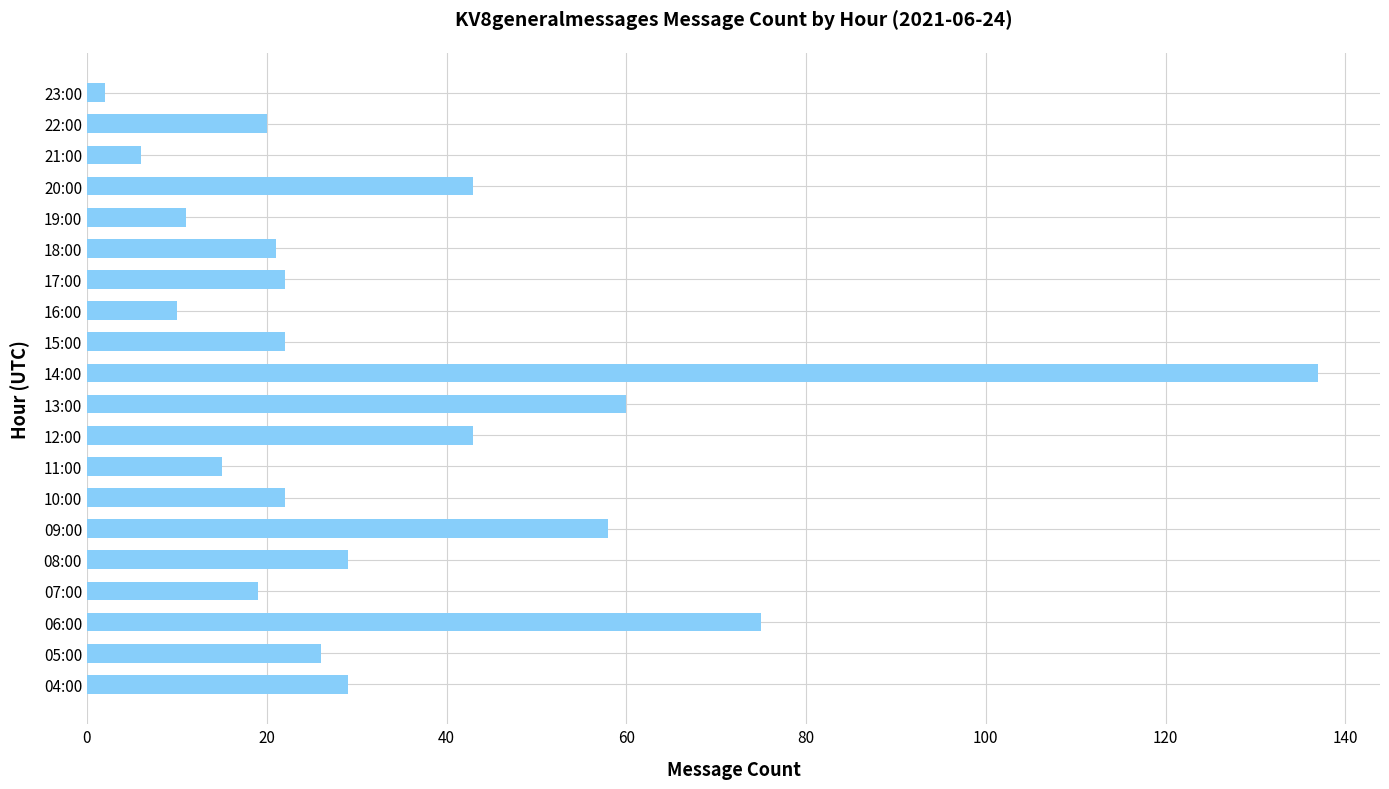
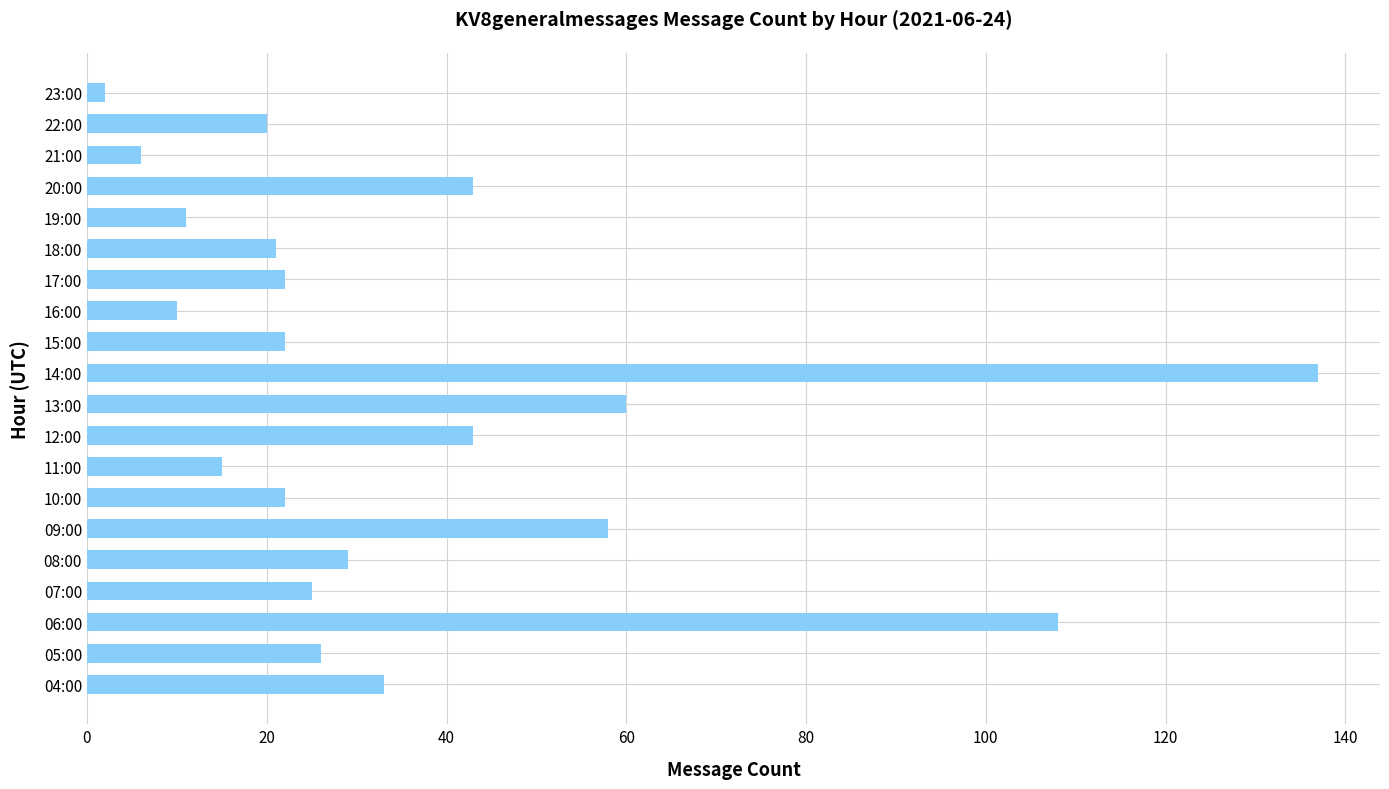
  {
    "23:00": 2,
    "22:00": 20,
    "21:00": 6,
    "20:00": 43,
    "19:00": 11,
    "18:00": 21,
    "17:00": 22,
    "16:00": 10,
    "15:00": 22,
    "14:00": 137,
    "13:00": 60,
    "12:00": 43,
    "11:00": 15,
    "10:00": 22,
    "09:00": 58,
    "08:00": 29,
-   "07:00": 19,
-   "06:00": 75,
+   "07:00": 25,
+   "06:00": 108,
    "05:00": 26,
-   "04:00": 29
+   "04:00": 33
  }
